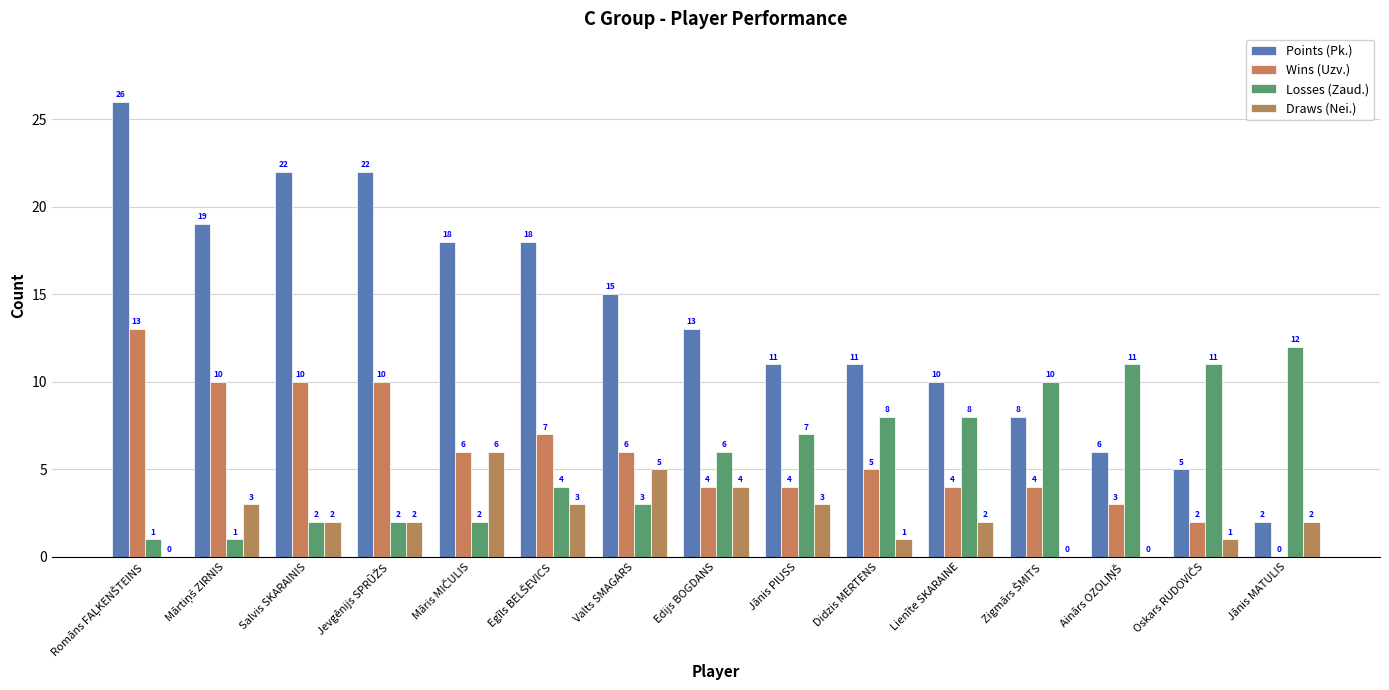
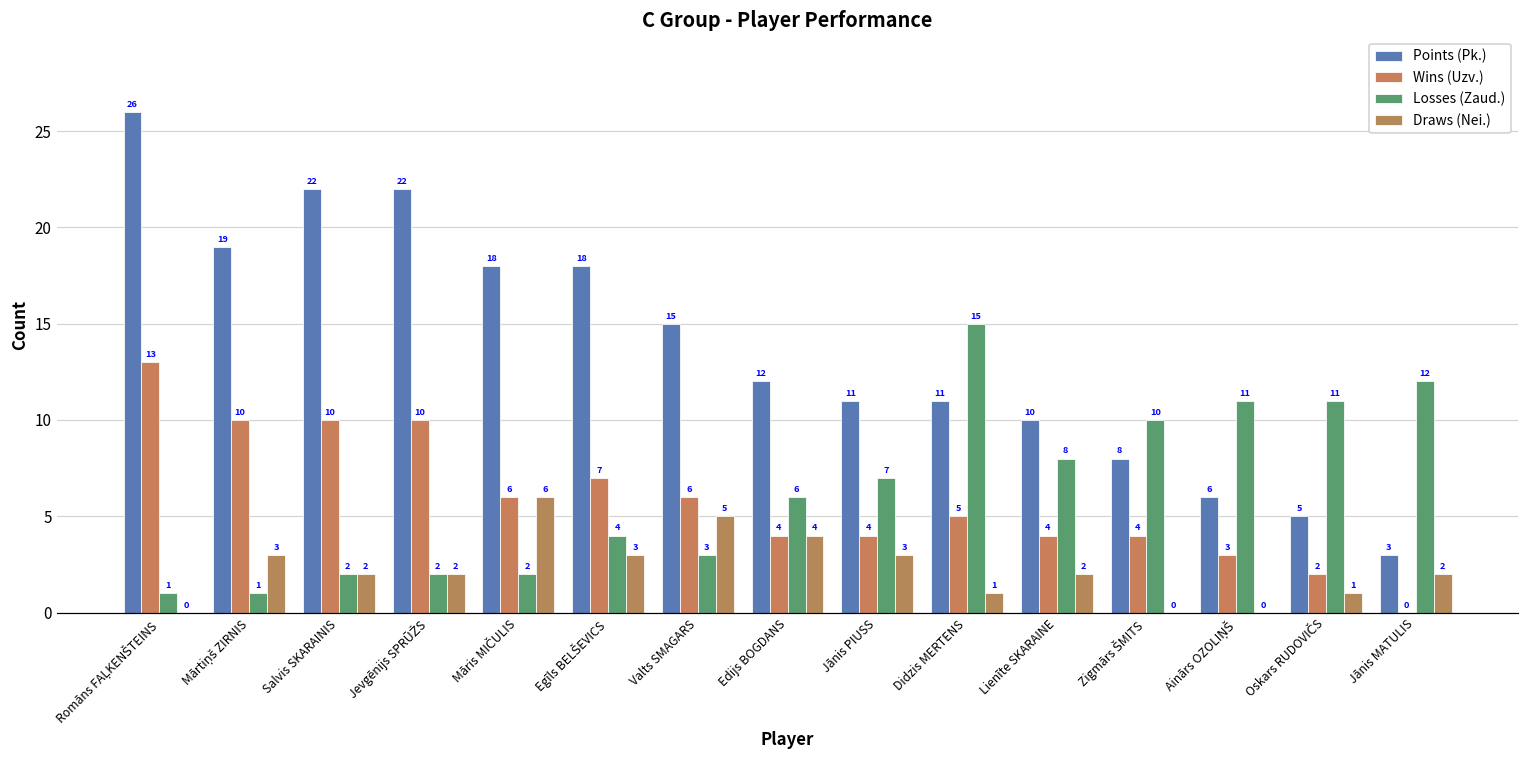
  {
    "Points (Pk.)": {
      "Romāns FAĻKENŠTEINS": 26,
      "Mārtiņš ZIRNIS": 19,
      "Salvis SKARAINIS": 22,
      "Jevgēnijs SPRŪŽS": 22,
      "Māris MIČULIS": 18,
      "Egīls BELŠEVICS": 18,
      "Valts SMAGARS": 15,
-     "Edijs BOGDANS": 13,
+     "Edijs BOGDANS": 12,
      "Jānis PIUSS": 11,
      "Didzis MERTENS": 11,
      "Lienīte SKARAINE": 10,
      "Zigmārs ŠMITS": 8,
      "Ainārs OZOLIŅŠ": 6,
      "Oskars RUDOVIČS": 5,
-     "Jānis MATULIS": 2
+     "Jānis MATULIS": 3
    },
    "Losses (Zaud.)": {
      "Romāns FAĻKENŠTEINS": 1,
      "Mārtiņš ZIRNIS": 1,
      "Salvis SKARAINIS": 2,
      "Jevgēnijs SPRŪŽS": 2,
      "Māris MIČULIS": 2,
      "Egīls BELŠEVICS": 4,
      "Valts SMAGARS": 3,
      "Edijs BOGDANS": 6,
      "Jānis PIUSS": 7,
-     "Didzis MERTENS": 8,
+     "Didzis MERTENS": 15,
      "Lienīte SKARAINE": 8,
      "Zigmārs ŠMITS": 10,
      "Ainārs OZOLIŅŠ": 11,
      "Oskars RUDOVIČS": 11,
      "Jānis MATULIS": 12
    }
  }
